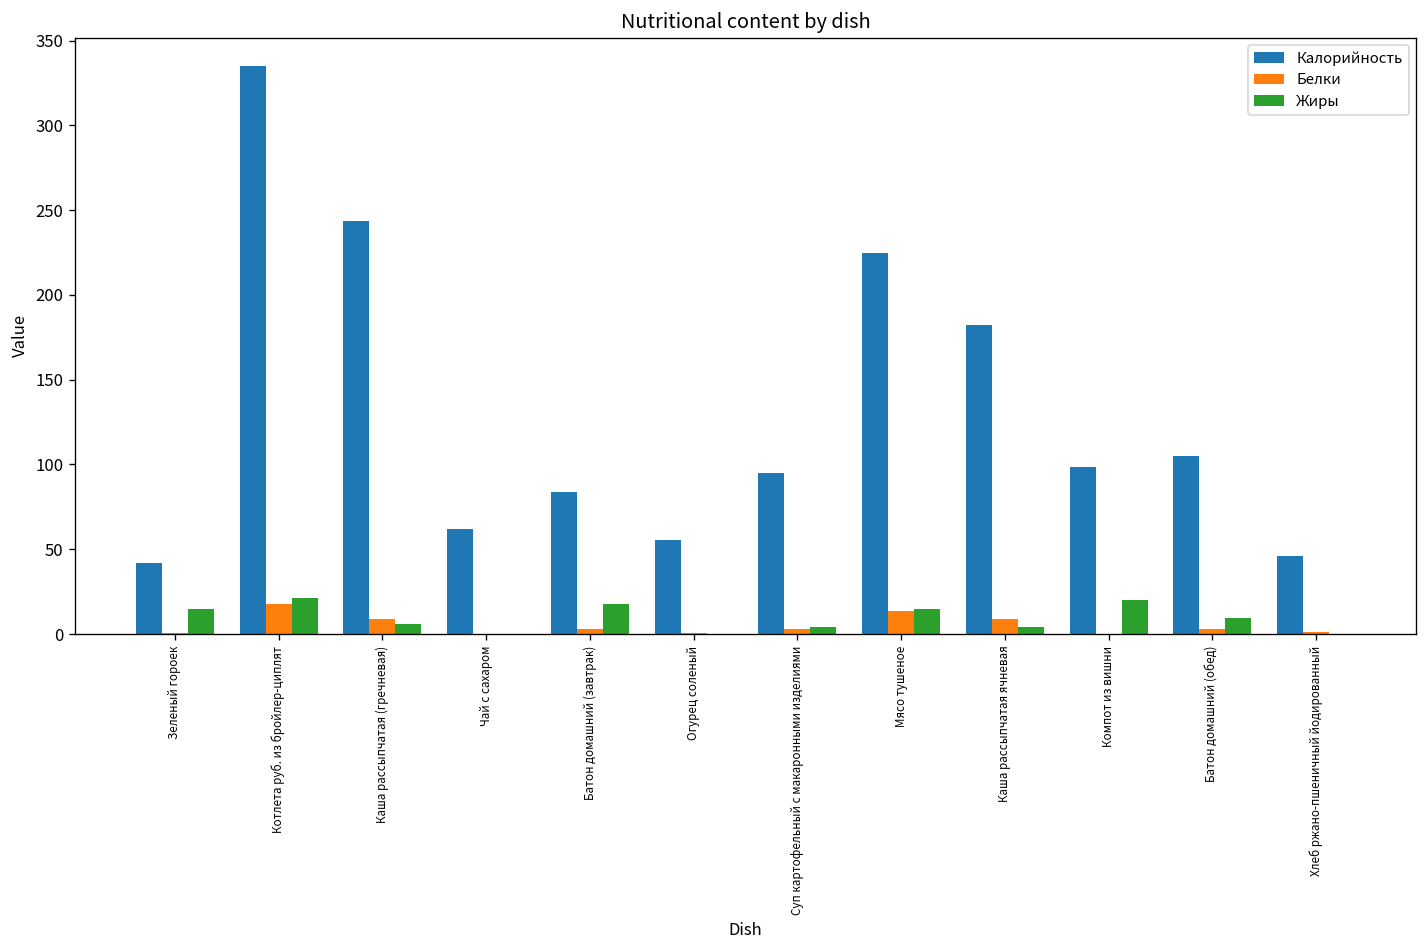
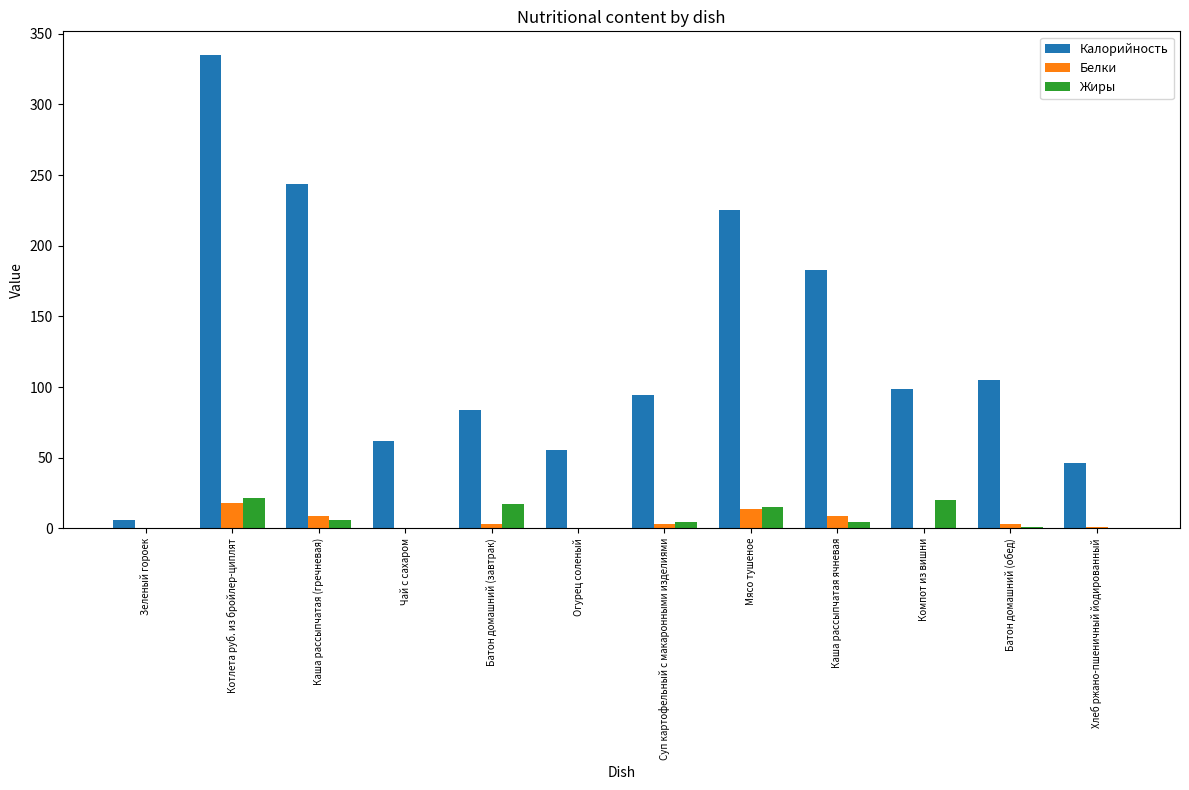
  {
    "Калорийность": {
-     "Зеленый гороек": 42,
+     "Зеленый гороек": 6,
      "Котлета руб. из бройлер-циплят": 335,
      "Каша рассыпчатая (гречневая)": 244,
      "Чай с сахаром": 62,
      "Батон домашний (завтрак)": 84,
      "Огурец соленый": 56,
      "Суп картофельный с макаронными изделиями": 95,
      "Мясо тушеное": 225,
      "Каша рассыпчатая ячневая": 183,
      "Компот из вишни": 98,
      "Батон домашний (обед)": 105,
      "Хлеб ржано-пшеничный йодированный": 46
    },
    "Белки": {
      "Котлета руб. из бройлер-циплят": 18,
      "Каша рассыпчатая (гречневая)": 9,
      "Батон домашний (завтрак)": 3,
      "Суп картофельный с макаронными изделиями": 3,
      "Мясо тушеное": 14,
      "Каша рассыпчатая ячневая": 9,
      "Батон домашний (обед)": 3
    },
    "Жиры": {
-     "Зеленый гороек": 15,
+     "Зеленый гороек": 0,
      "Котлета руб. из бройлер-циплят": 21,
      "Каша рассыпчатая (гречневая)": 6,
      "Батон домашний (завтрак)": 18,
      "Суп картофельный с макаронными изделиями": 4,
      "Мясо тушеное": 15,
      "Каша рассыпчатая ячневая": 4,
      "Компот из вишни": 20,
-     "Батон домашний (обед)": 10
+     "Батон домашний (обед)": 1
    }
  }
